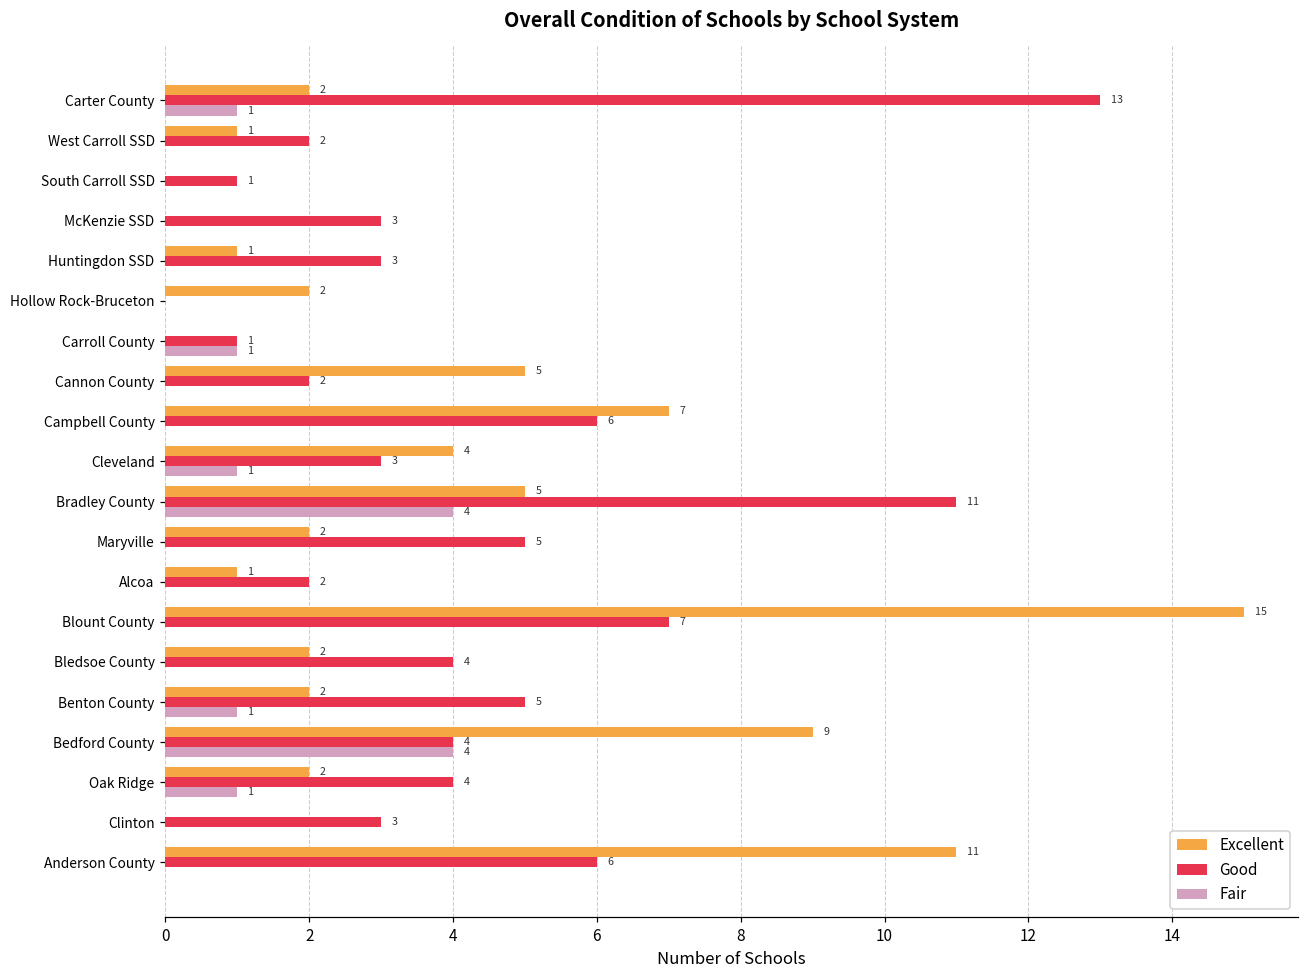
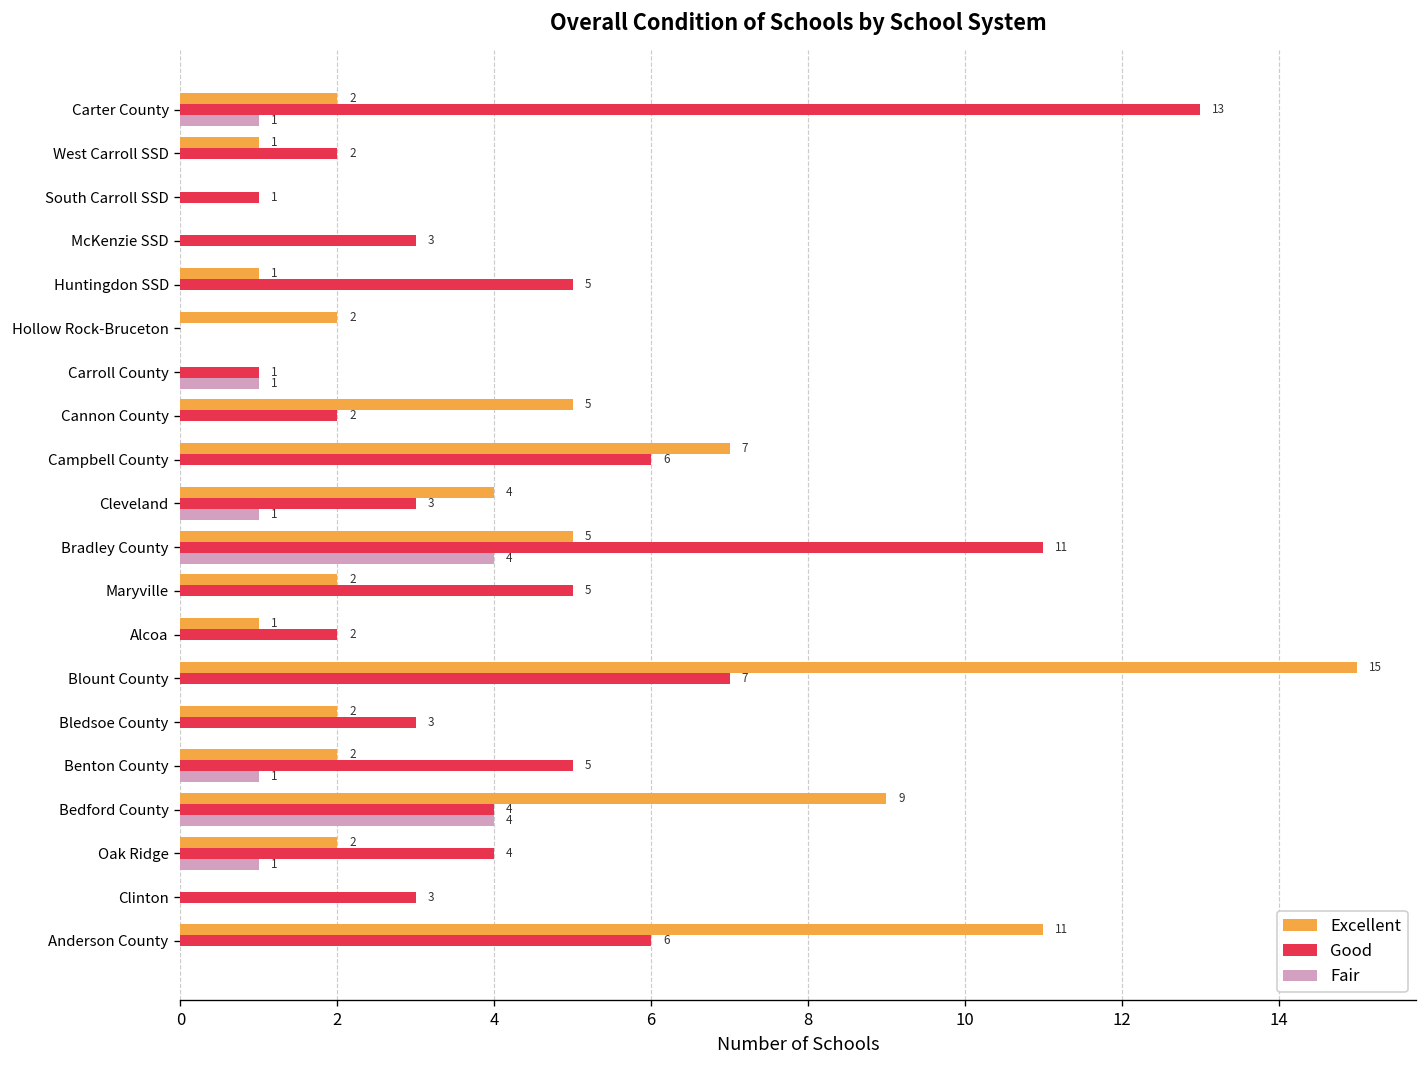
  {
    "Excellent": {
      "Carter County": 2,
      "West Carroll SSD": 1,
      "Huntingdon SSD": 1,
      "Hollow Rock-Bruceton": 2,
      "Cannon County": 5,
      "Campbell County": 7,
      "Cleveland": 4,
      "Bradley County": 5,
      "Maryville": 2,
      "Alcoa": 1,
      "Blount County": 15,
      "Bledsoe County": 2,
      "Benton County": 2,
      "Bedford County": 9,
      "Oak Ridge": 2,
      "Anderson County": 11
    },
    "Good": {
      "Carter County": 13,
      "West Carroll SSD": 2,
      "South Carroll SSD": 1,
      "McKenzie SSD": 3,
-     "Huntingdon SSD": 3,
+     "Huntingdon SSD": 5,
      "Carroll County": 1,
      "Cannon County": 2,
      "Campbell County": 6,
      "Cleveland": 3,
      "Bradley County": 11,
      "Maryville": 5,
      "Alcoa": 2,
      "Blount County": 7,
-     "Bledsoe County": 4,
+     "Bledsoe County": 3,
      "Benton County": 5,
      "Bedford County": 4,
      "Oak Ridge": 4,
      "Clinton": 3,
      "Anderson County": 6
    },
    "Fair": {
      "Carter County": 1,
      "Carroll County": 1,
      "Cleveland": 1,
      "Bradley County": 4,
      "Benton County": 1,
      "Bedford County": 4,
      "Oak Ridge": 1
    }
  }
